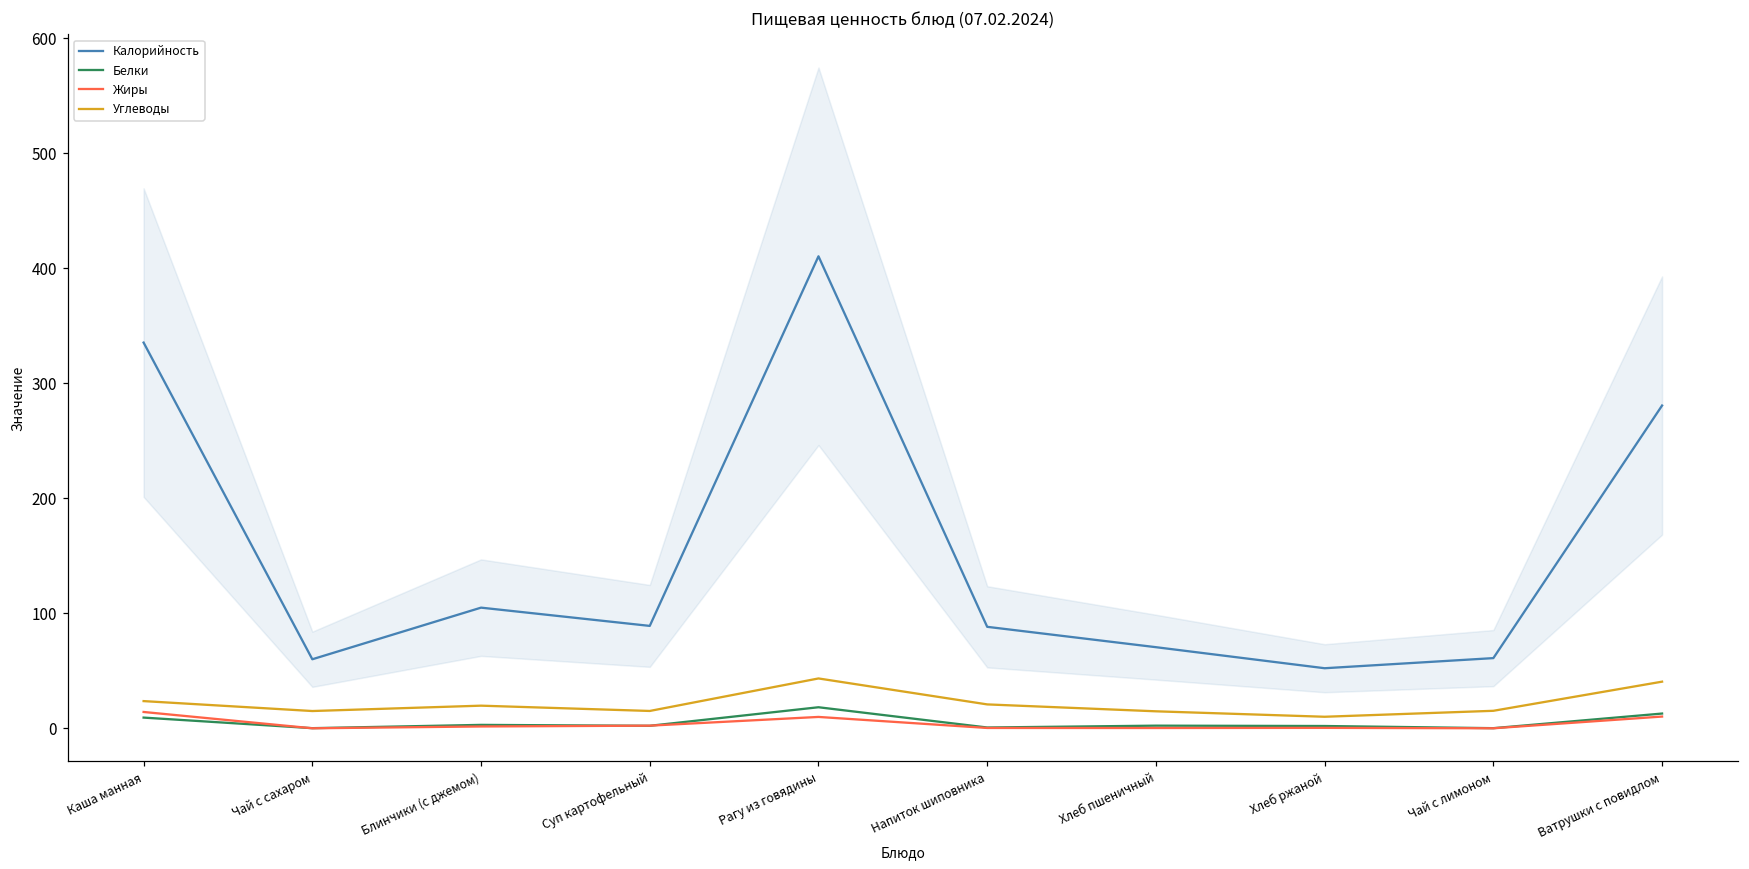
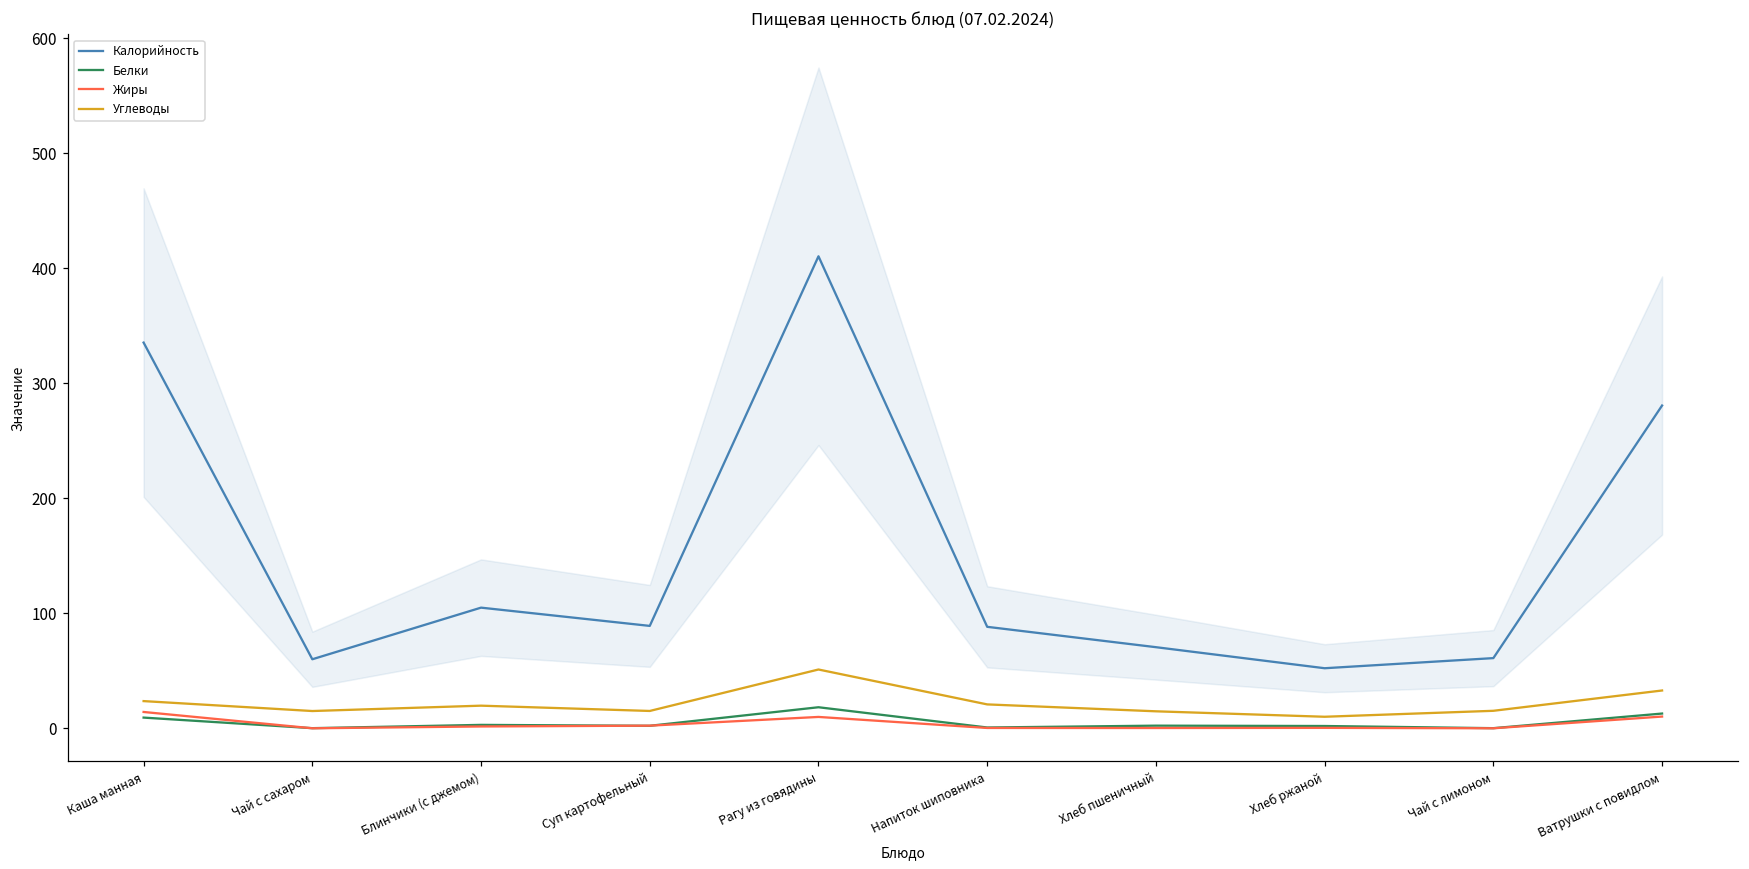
  {
    "Белки": {
      "Каша манная": 9,
      "Рагу из говядины": 18,
      "Ватрушки с повидлом": 13
    },
    "Жиры": {
      "Каша манная": 14,
      "Рагу из говядины": 10,
      "Ватрушки с повидлом": 10
    },
    "Углеводы": {
      "Каша манная": 24,
      "Чай с сахаром": 15,
      "Блинчики (с джемом)": 20,
      "Суп картофельный": 15,
-     "Рагу из говядины": 43,
+     "Рагу из говядины": 51,
      "Напиток шиповника": 21,
      "Хлеб пшеничный": 15,
      "Хлеб ржаной": 10,
      "Чай с лимоном": 15,
-     "Ватрушки с повидлом": 41
+     "Ватрушки с повидлом": 33
    }
  }
